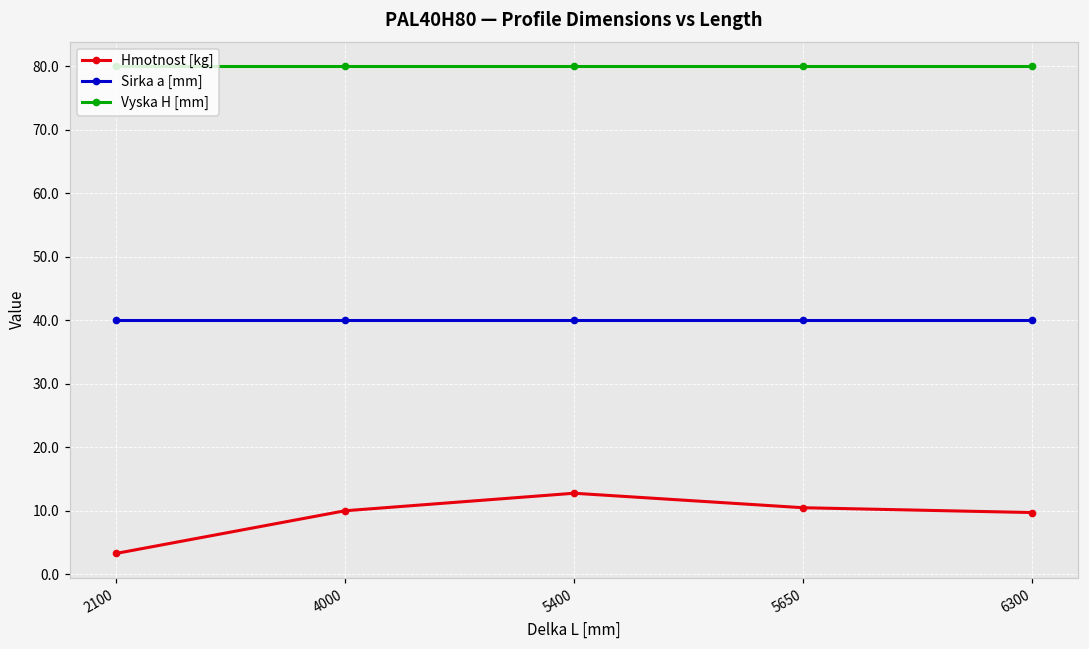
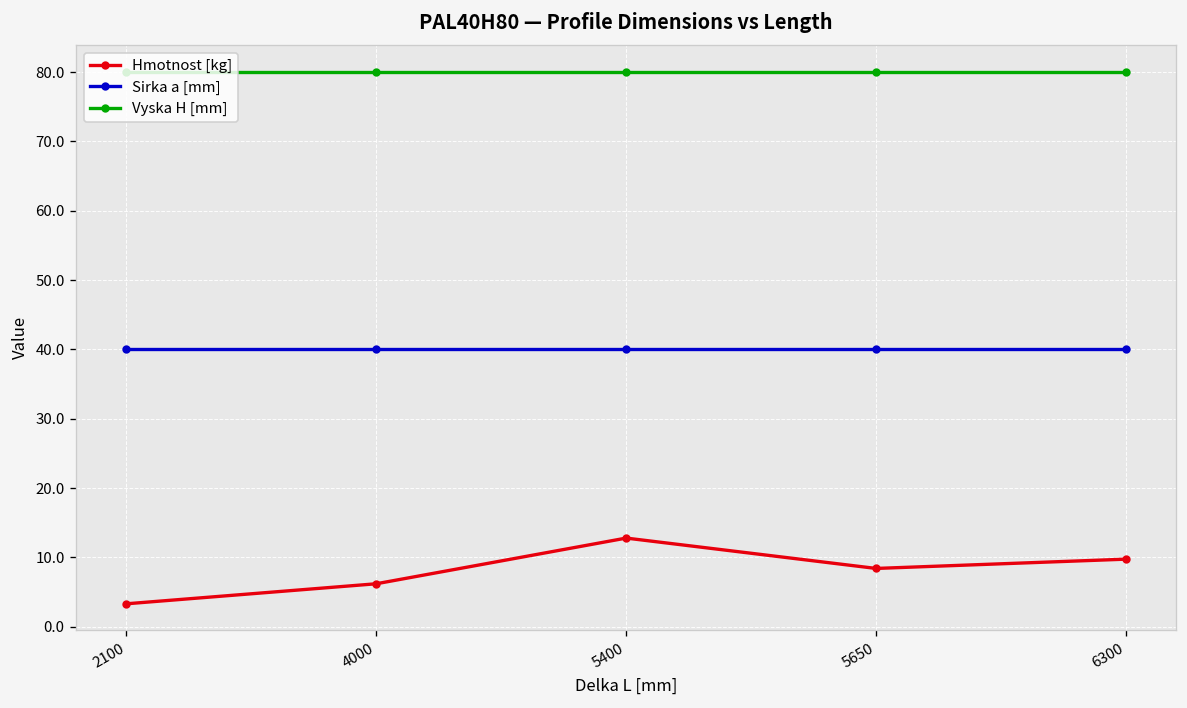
  {
    "Hmotnost [kg]": {
      "2100": 3,
-     "4000": 10,
+     "4000": 6,
      "5400": 13,
-     "5650": 11,
+     "5650": 8,
      "6300": 10
    },
    "Sirka a [mm]": {
      "2100": 40,
      "4000": 40,
      "5400": 40,
      "5650": 40,
      "6300": 40
    },
    "Vyska H [mm]": {
      "4000": 80,
      "5400": 80,
      "5650": 80,
      "6300": 80
    }
  }
